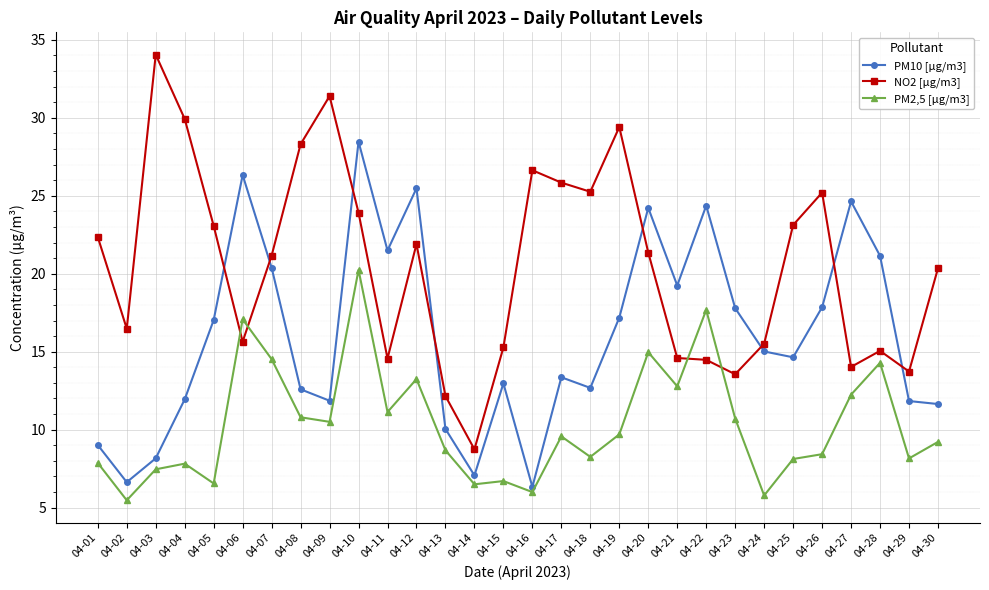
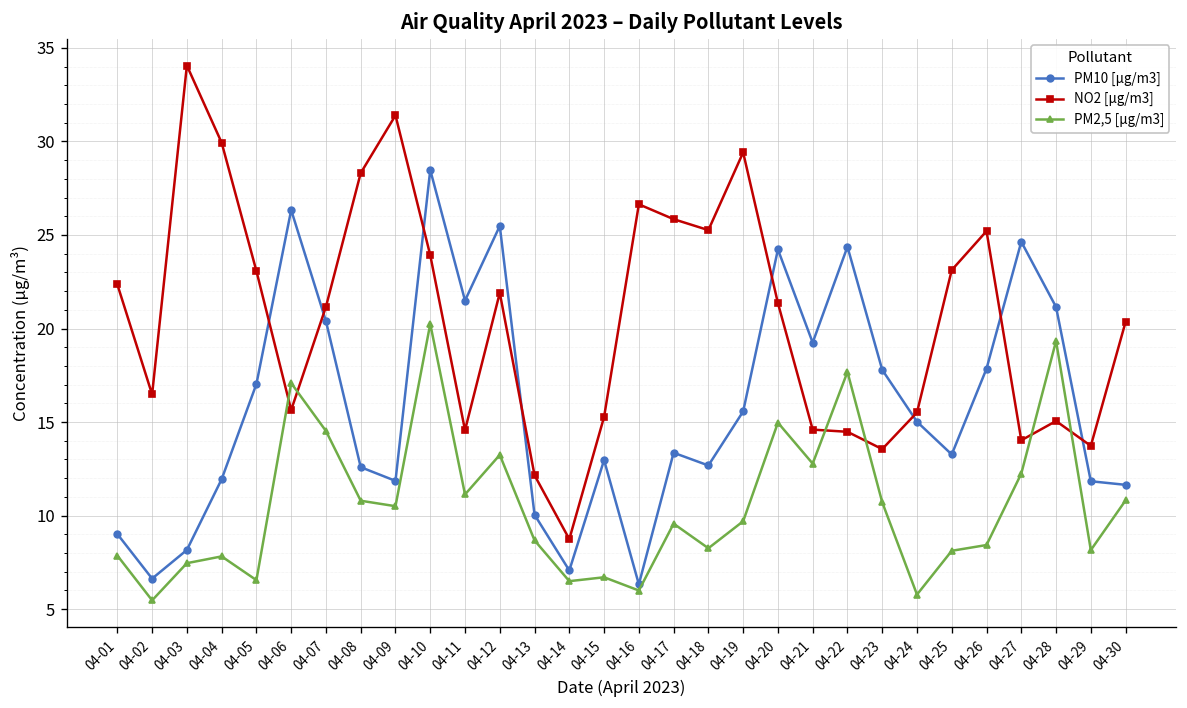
  {
    "PM10 [µg/m3]": {
      "04-01": 9.0,
      "04-02": 6.6,
      "04-03": 8.2,
      "04-04": 11.9,
      "04-05": 17.0,
      "04-06": 26.3,
      "04-07": 20.4,
      "04-08": 12.6,
      "04-09": 11.9,
      "04-10": 28.5,
      "04-11": 21.5,
      "04-12": 25.5,
      "04-13": 10.0,
      "04-14": 7.1,
      "04-15": 13.0,
      "04-16": 6.3,
      "04-17": 13.4,
      "04-18": 12.7,
-     "04-19": 17.2,
+     "04-19": 15.6,
      "04-20": 24.2,
      "04-21": 19.2,
      "04-22": 24.4,
      "04-23": 17.8,
      "04-24": 15.0,
-     "04-25": 14.6,
+     "04-25": 13.3,
      "04-26": 17.9,
      "04-27": 24.6,
      "04-28": 21.2,
      "04-29": 11.8,
      "04-30": 11.6
    },
    "NO2 [µg/m3]": {
      "04-01": 22.4,
      "04-02": 16.5,
      "04-03": 34.1,
      "04-04": 29.9,
      "04-05": 23.1,
      "04-06": 15.6,
      "04-07": 21.2,
      "04-08": 28.3,
      "04-09": 31.4,
      "04-10": 23.9,
      "04-11": 14.6,
      "04-12": 21.9,
      "04-13": 12.2,
      "04-14": 8.7,
      "04-15": 15.3,
      "04-16": 26.6,
      "04-17": 25.8,
      "04-18": 25.3,
      "04-19": 29.4,
      "04-20": 21.4,
      "04-21": 14.6,
      "04-22": 14.5,
      "04-23": 13.6,
      "04-24": 15.5,
      "04-25": 23.1,
      "04-26": 25.2,
      "04-27": 14.0,
      "04-28": 15.1,
      "04-29": 13.7,
      "04-30": 20.4
    },
    "PM2,5 [µg/m3]": {
      "04-01": 7.9,
      "04-02": 5.5,
      "04-03": 7.5,
      "04-04": 7.8,
      "04-05": 6.6,
      "04-06": 17.1,
      "04-07": 14.5,
      "04-08": 10.8,
      "04-09": 10.5,
      "04-10": 20.2,
      "04-11": 11.1,
      "04-12": 13.2,
      "04-13": 8.7,
      "04-14": 6.5,
      "04-15": 6.7,
      "04-16": 6.0,
      "04-17": 9.6,
      "04-18": 8.3,
      "04-19": 9.7,
      "04-20": 15.0,
      "04-21": 12.8,
      "04-22": 17.7,
      "04-23": 10.7,
      "04-24": 5.8,
      "04-25": 8.1,
      "04-26": 8.4,
      "04-27": 12.2,
-     "04-28": 14.3,
+     "04-28": 19.3,
      "04-29": 8.2,
-     "04-30": 9.2
+     "04-30": 10.8
    }
  }
